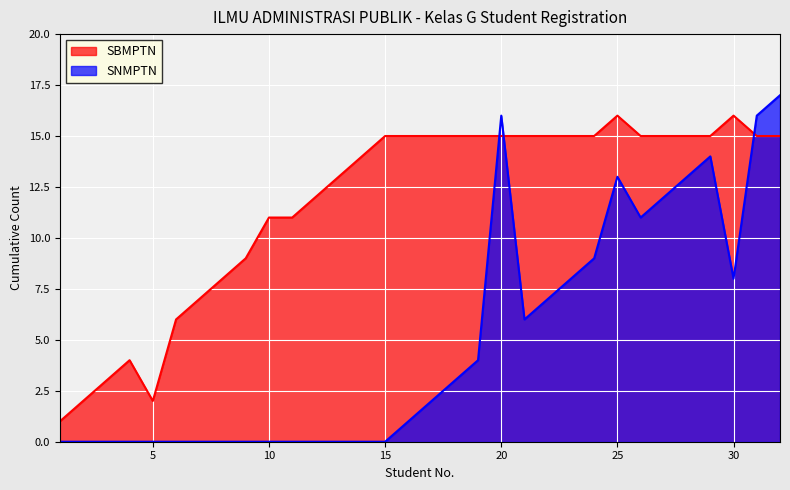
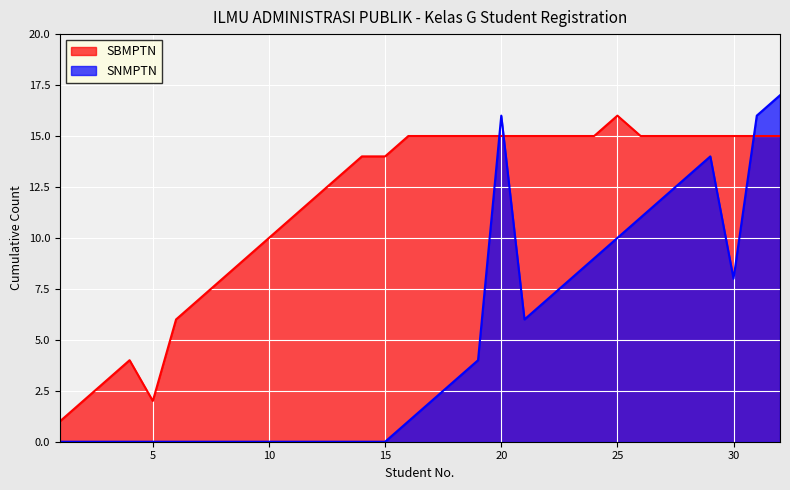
  {
    "SBMPTN": {
      "5": 2,
-     "10": 11,
-     "15": 15,
+     "10": 10,
+     "15": 14,
      "20": 15,
      "25": 16,
-     "30": 16
+     "30": 15
    },
    "SNMPTN": {
      "5": 0,
      "10": 0,
      "15": 0,
      "20": 16,
-     "25": 13,
+     "25": 10,
      "30": 8
    }
  }
